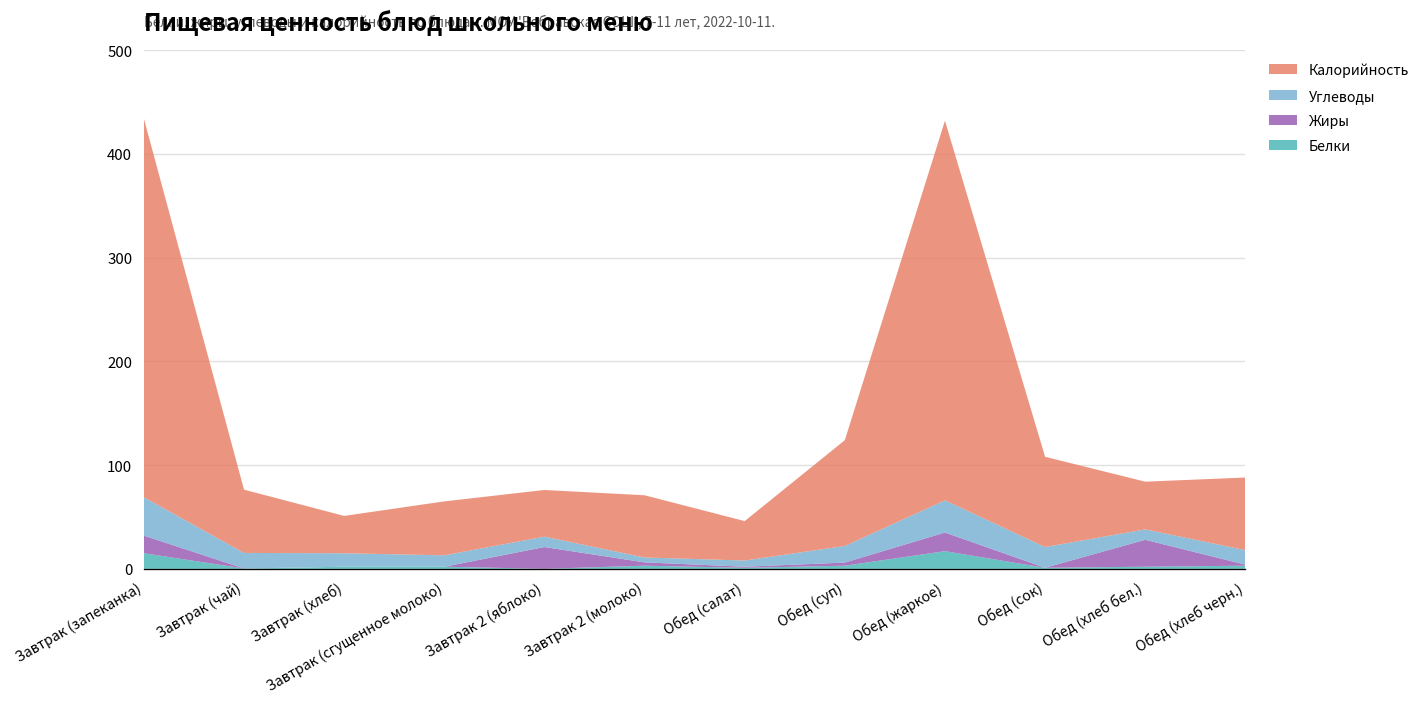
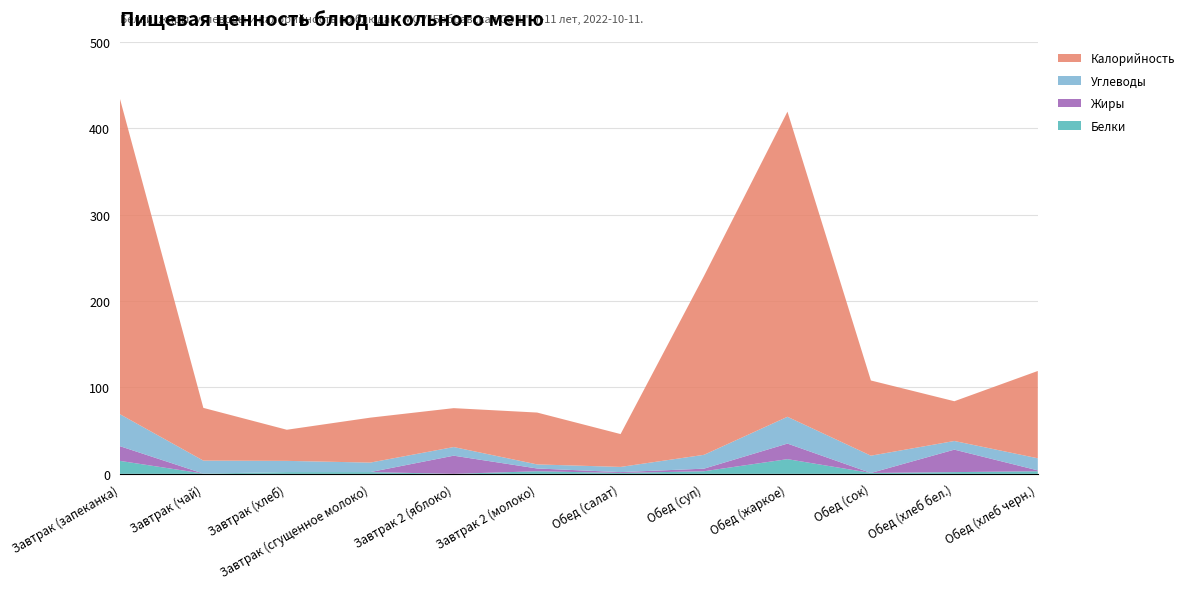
  {
    "Жиры": {
      "Завтрак (запеканка)": 20,
      "Завтрак 2 (яблоко)": 20,
      "Завтрак 2 (молоко)": 0,
      "Обед (жаркое)": 20,
      "Обед (хлеб бел.)": 30
    },
    "Калорийность": {
      "Завтрак (запеканка)": 370,
      "Завтрак (чай)": 60,
      "Завтрак (хлеб)": 40,
      "Завтрак (сгущенное молоко)": 50,
      "Завтрак 2 (яблоко)": 50,
      "Завтрак 2 (молоко)": 60,
      "Обед (салат)": 40,
-     "Обед (суп)": 100,
-     "Обед (жаркое)": 370,
+     "Обед (суп)": 210,
+     "Обед (жаркое)": 350,
      "Обед (сок)": 90,
      "Обед (хлеб бел.)": 50,
-     "Обед (хлеб черн.)": 70
+     "Обед (хлеб черн.)": 100
    }
  }
